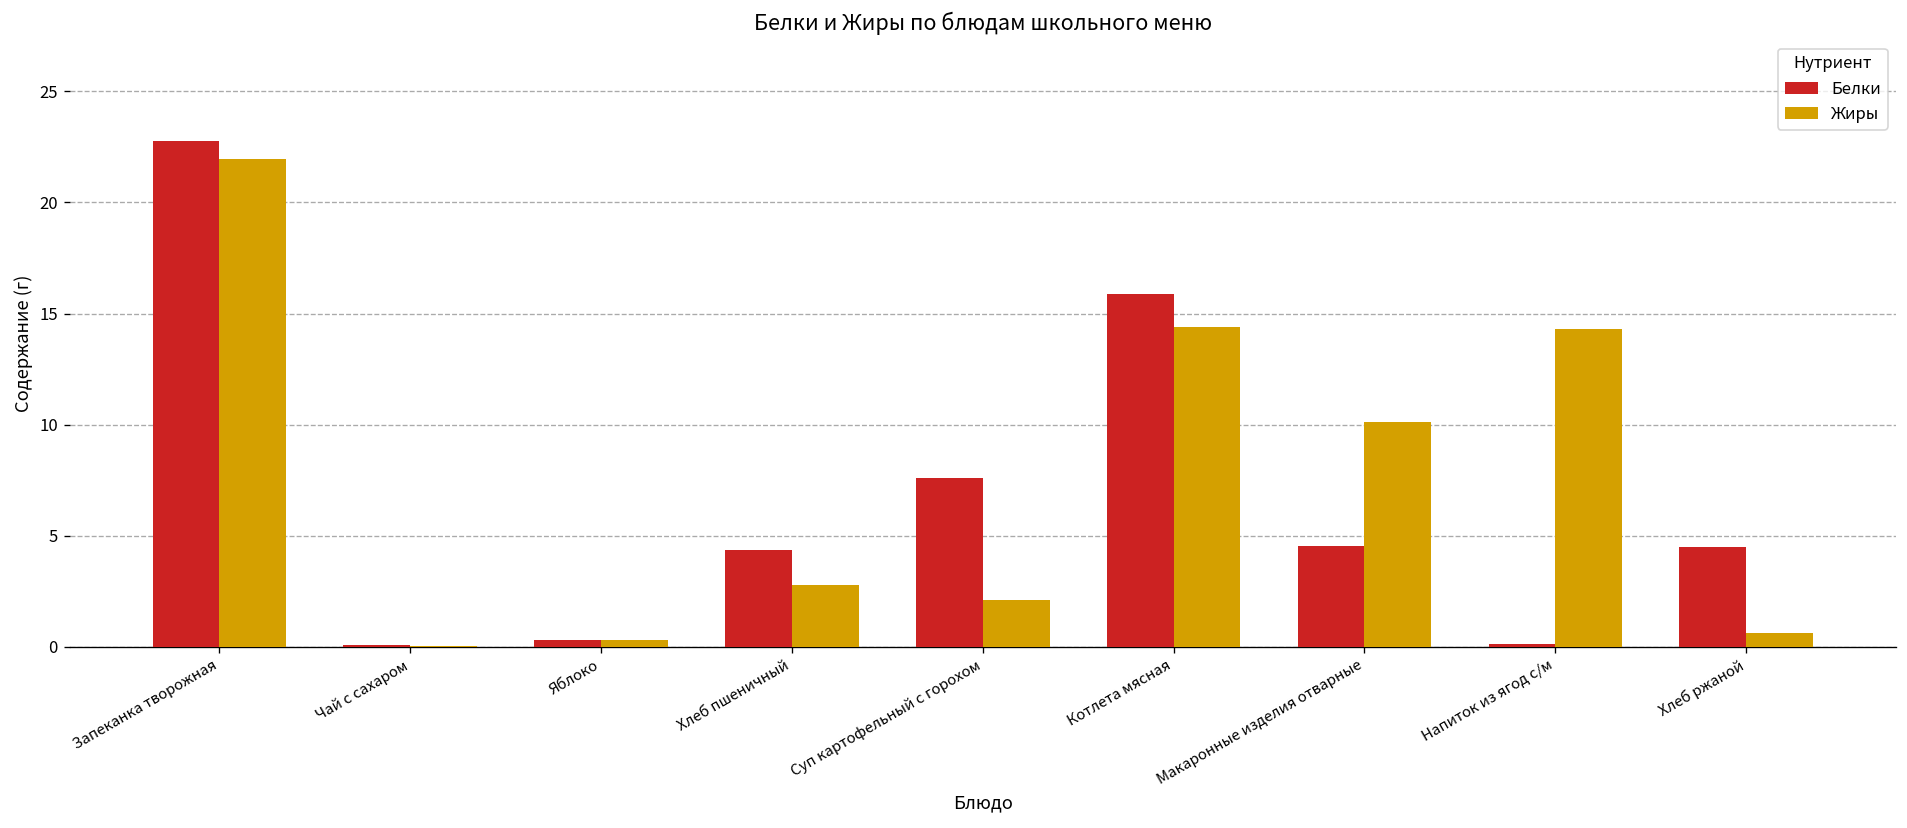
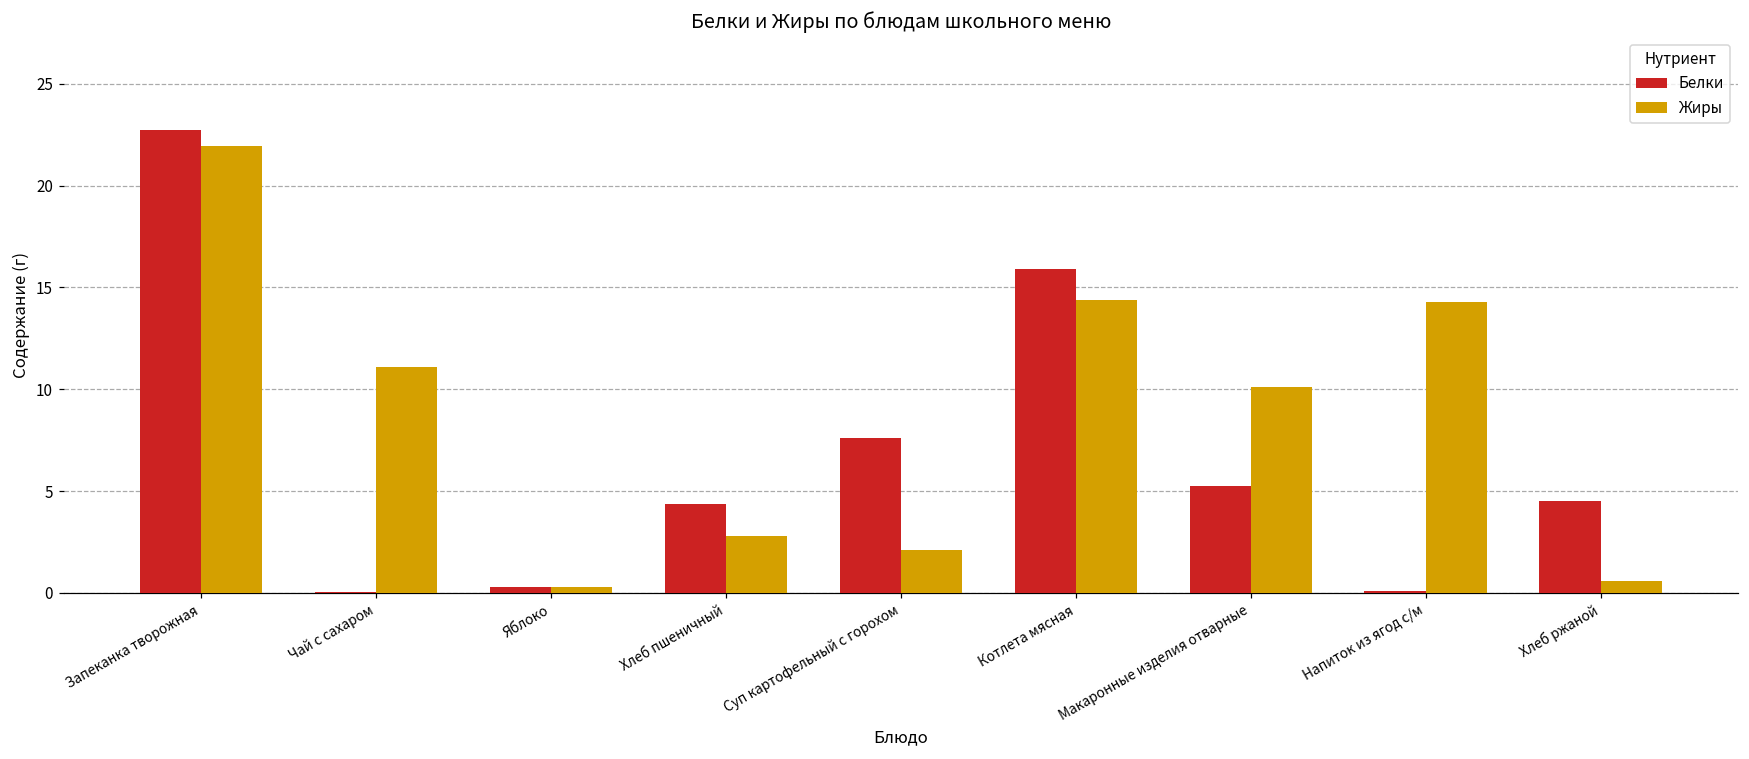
  {
    "Белки": {
      "Запеканка творожная": 22.8,
      "Яблоко": 0.3,
      "Хлеб пшеничный": 4.4,
      "Суп картофельный с горохом": 7.6,
      "Котлета мясная": 15.9,
-     "Макаронные изделия отварные": 4.5,
+     "Макаронные изделия отварные": 5.3,
      "Хлеб ржаной": 4.5
    },
    "Жиры": {
      "Запеканка творожная": 22.0,
-     "Чай с сахаром": 0.0,
+     "Чай с сахаром": 11.1,
      "Яблоко": 0.3,
      "Хлеб пшеничный": 2.8,
      "Суп картофельный с горохом": 2.1,
      "Котлета мясная": 14.4,
      "Макаронные изделия отварные": 10.1,
      "Напиток из ягод с/м": 14.3,
      "Хлеб ржаной": 0.6
    }
  }
